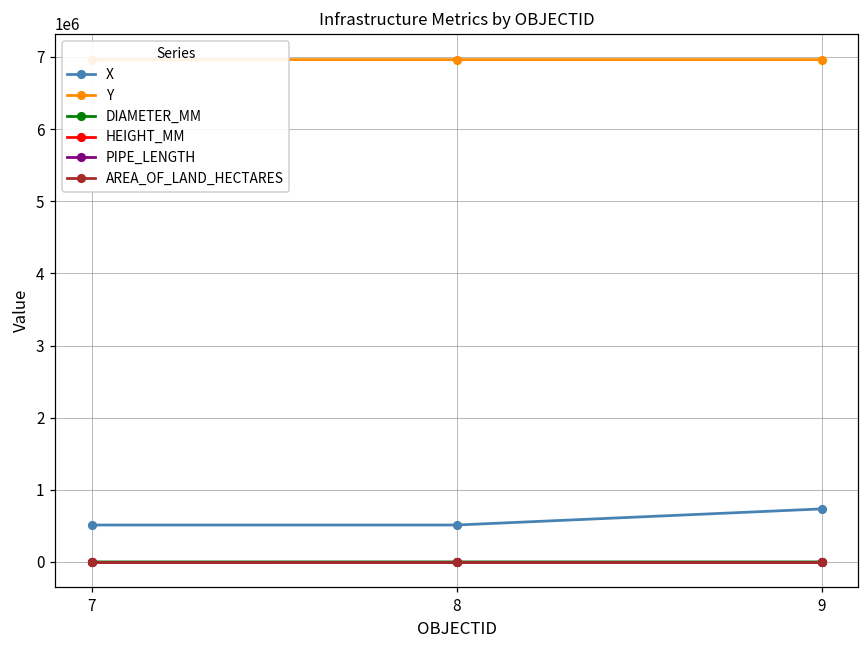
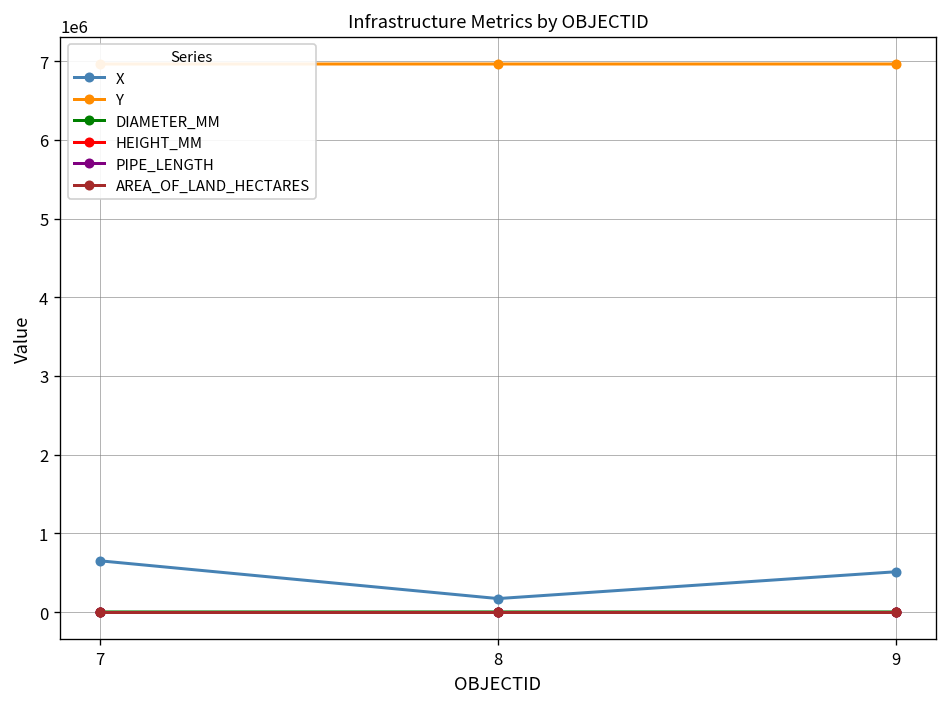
  {
    "X": {
-     "7": 500000,
-     "8": 500000,
-     "9": 700000
+     "7": 700000,
+     "8": 200000,
+     "9": 500000
    },
    "Y": {
      "8": 7000000,
      "9": 7000000
    },
    "AREA_OF_LAND_HECTARES": {
      "7": 0,
      "8": 0,
      "9": 0
    }
  }
